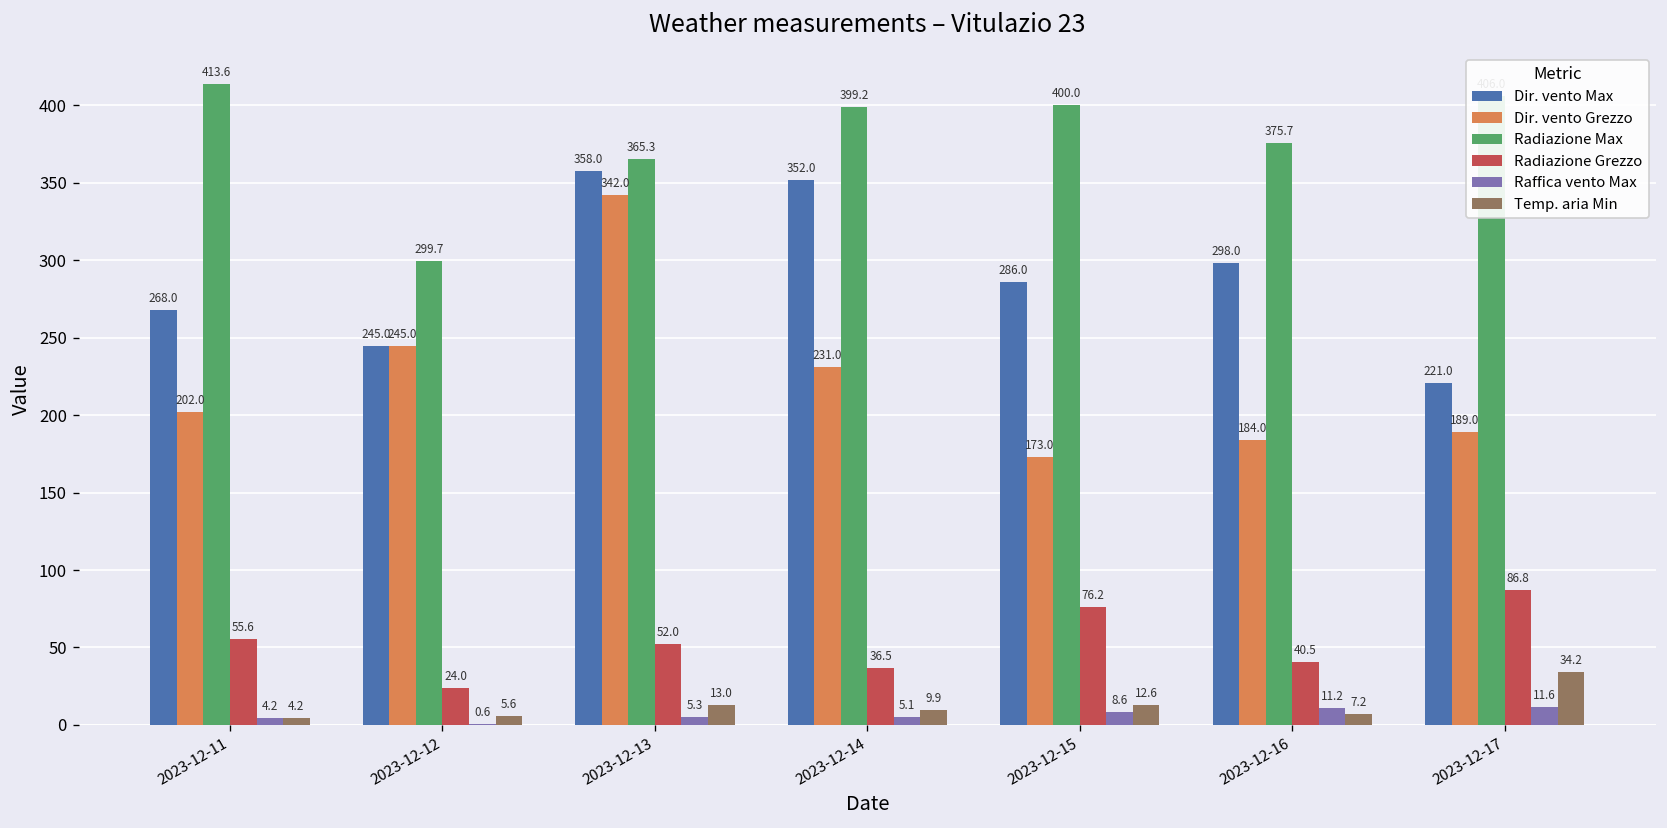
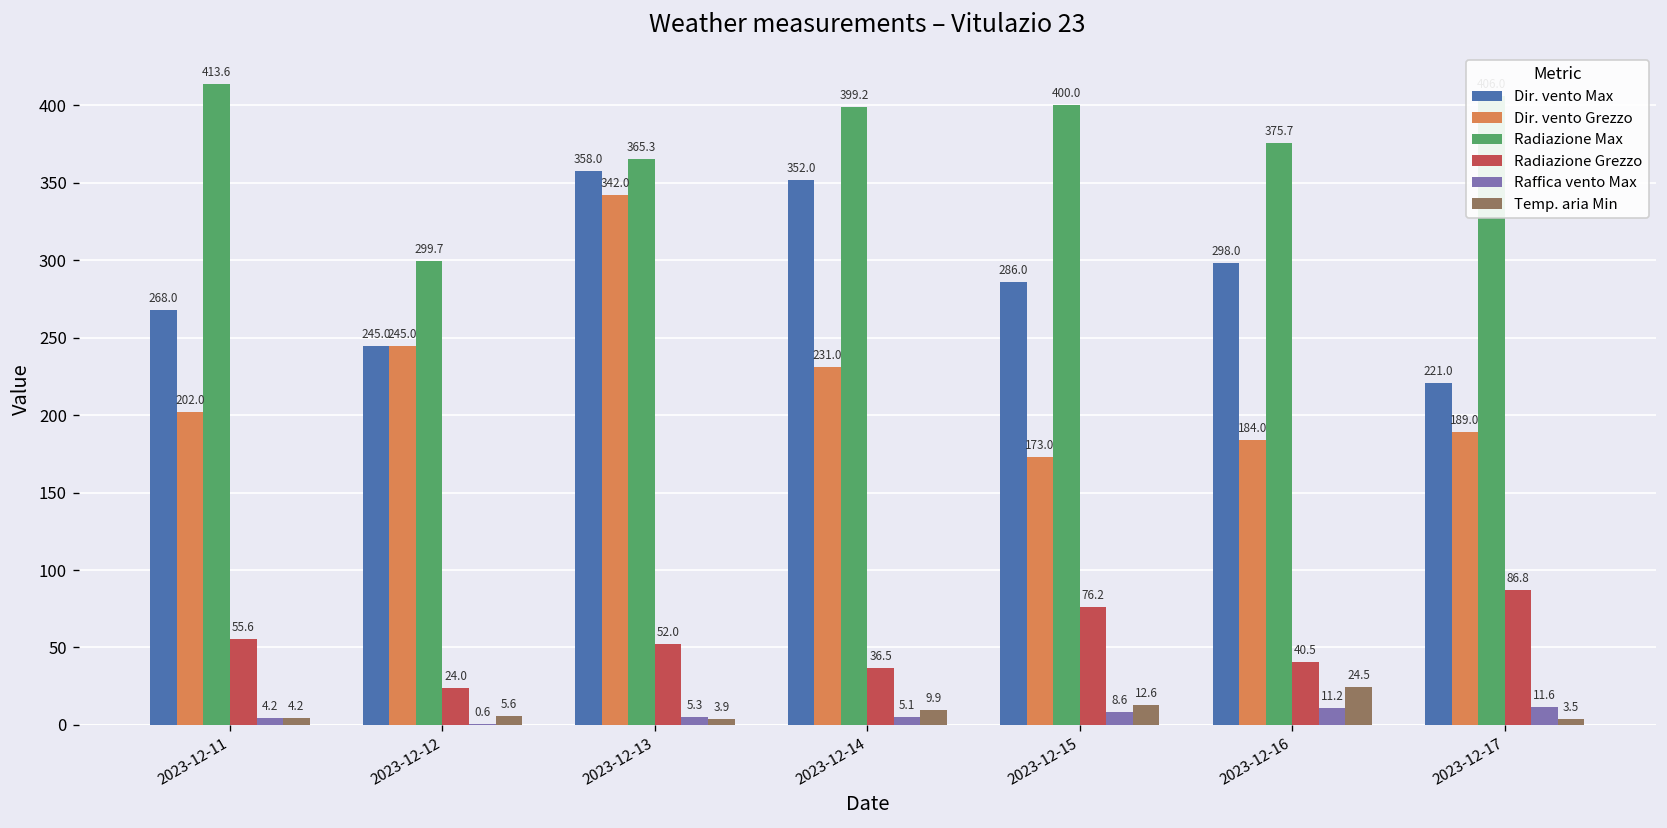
  {
    "Radiazione Max": {
      "2023-12-11": 413.6,
      "2023-12-12": 299.7,
      "2023-12-13": 365.3,
      "2023-12-14": 399.2,
      "2023-12-15": 400.0,
      "2023-12-16": 375.7
    },
    "Temp. aria Min": {
      "2023-12-11": 4.2,
      "2023-12-12": 5.6,
-     "2023-12-13": 13.0,
+     "2023-12-13": 3.9,
      "2023-12-14": 9.9,
      "2023-12-15": 12.6,
-     "2023-12-16": 7.2,
-     "2023-12-17": 34.2
+     "2023-12-16": 24.5,
+     "2023-12-17": 3.5
    }
  }
